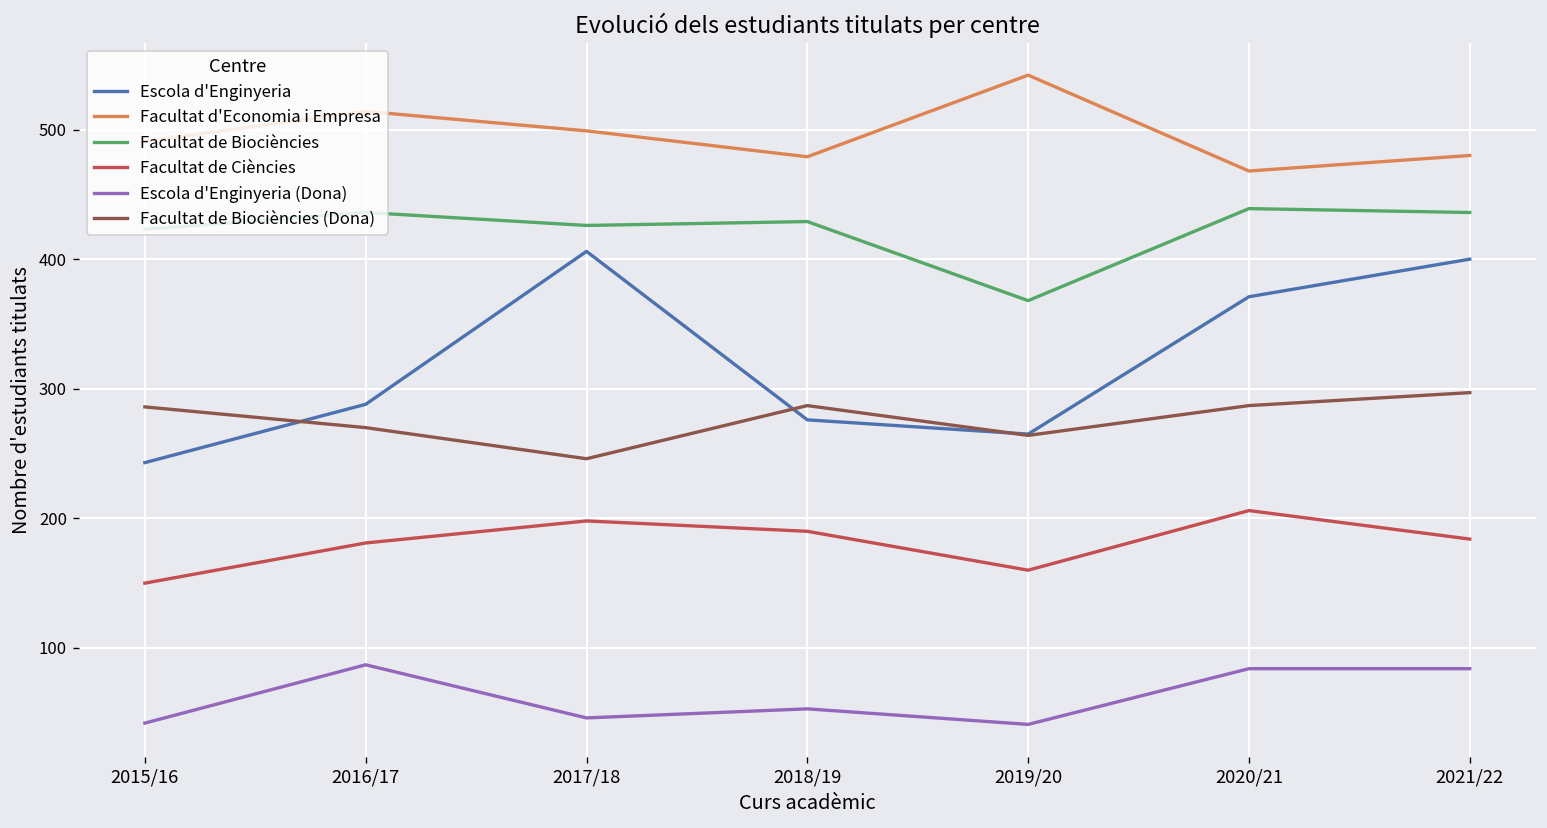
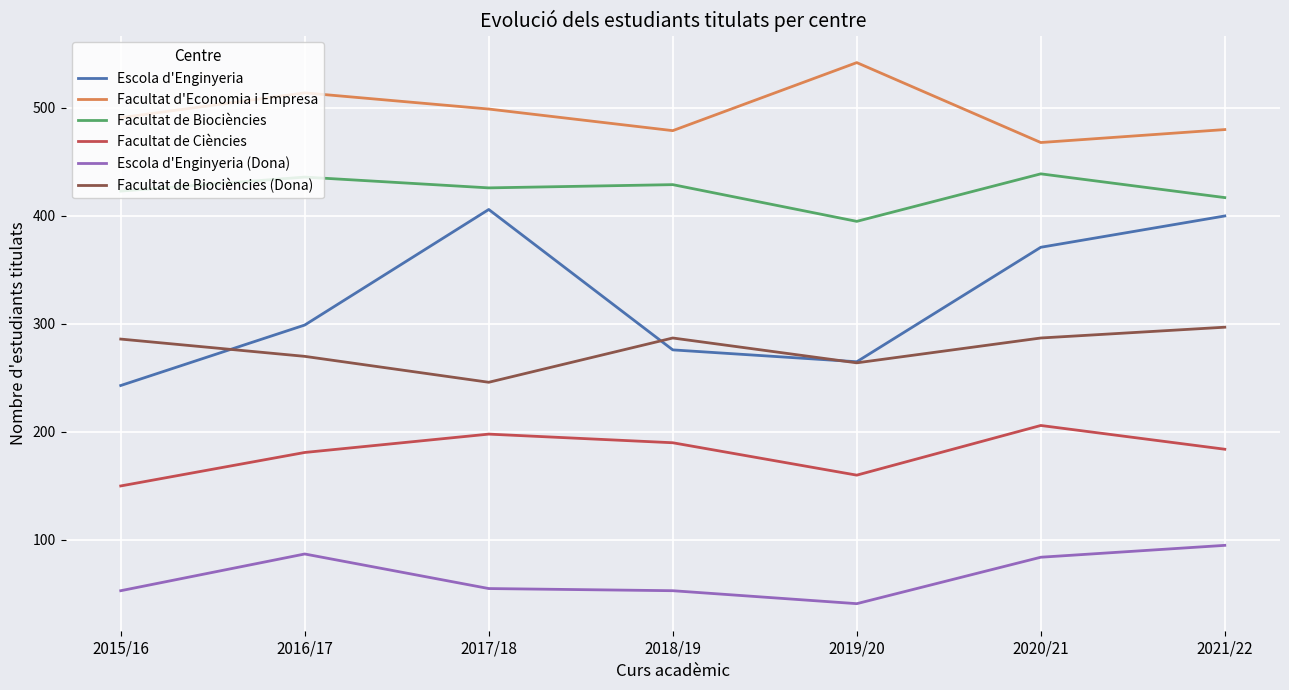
  {
    "Escola d'Enginyeria": {
      "2015/16": 243,
-     "2016/17": 288,
+     "2016/17": 299,
      "2017/18": 406,
      "2018/19": 276,
      "2020/21": 371,
      "2021/22": 400
    },
    "Facultat de Biociències": {
      "2017/18": 426,
      "2018/19": 429,
-     "2019/20": 368,
+     "2019/20": 395,
      "2020/21": 439,
-     "2021/22": 436
+     "2021/22": 417
    },
    "Escola d'Enginyeria (Dona)": {
-     "2015/16": 42,
+     "2015/16": 53,
      "2016/17": 87,
-     "2017/18": 46,
+     "2017/18": 55,
      "2018/19": 53,
      "2019/20": 41,
      "2020/21": 84,
-     "2021/22": 84
+     "2021/22": 95
    }
  }
